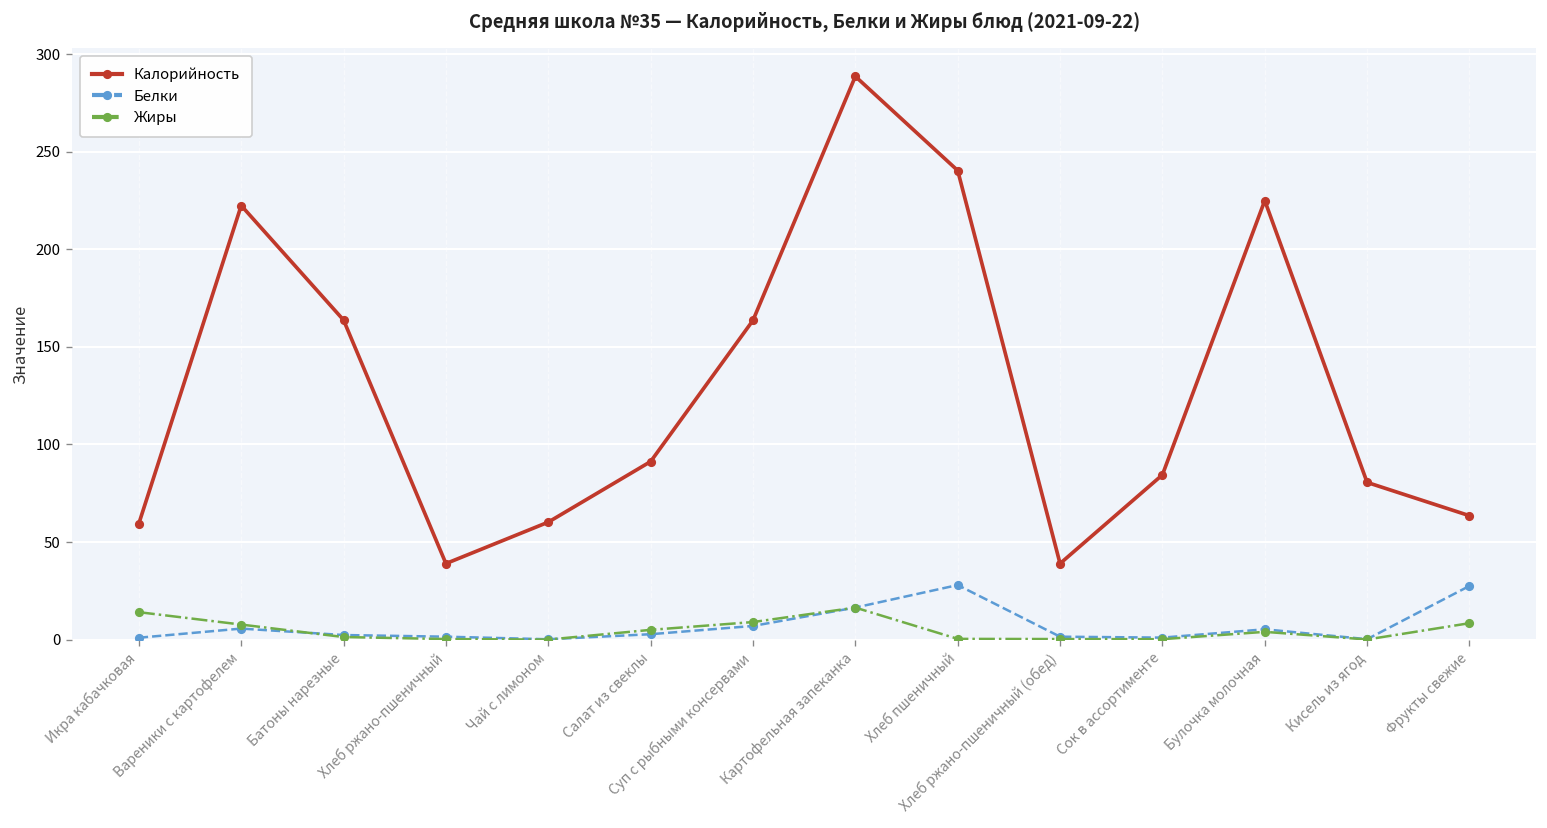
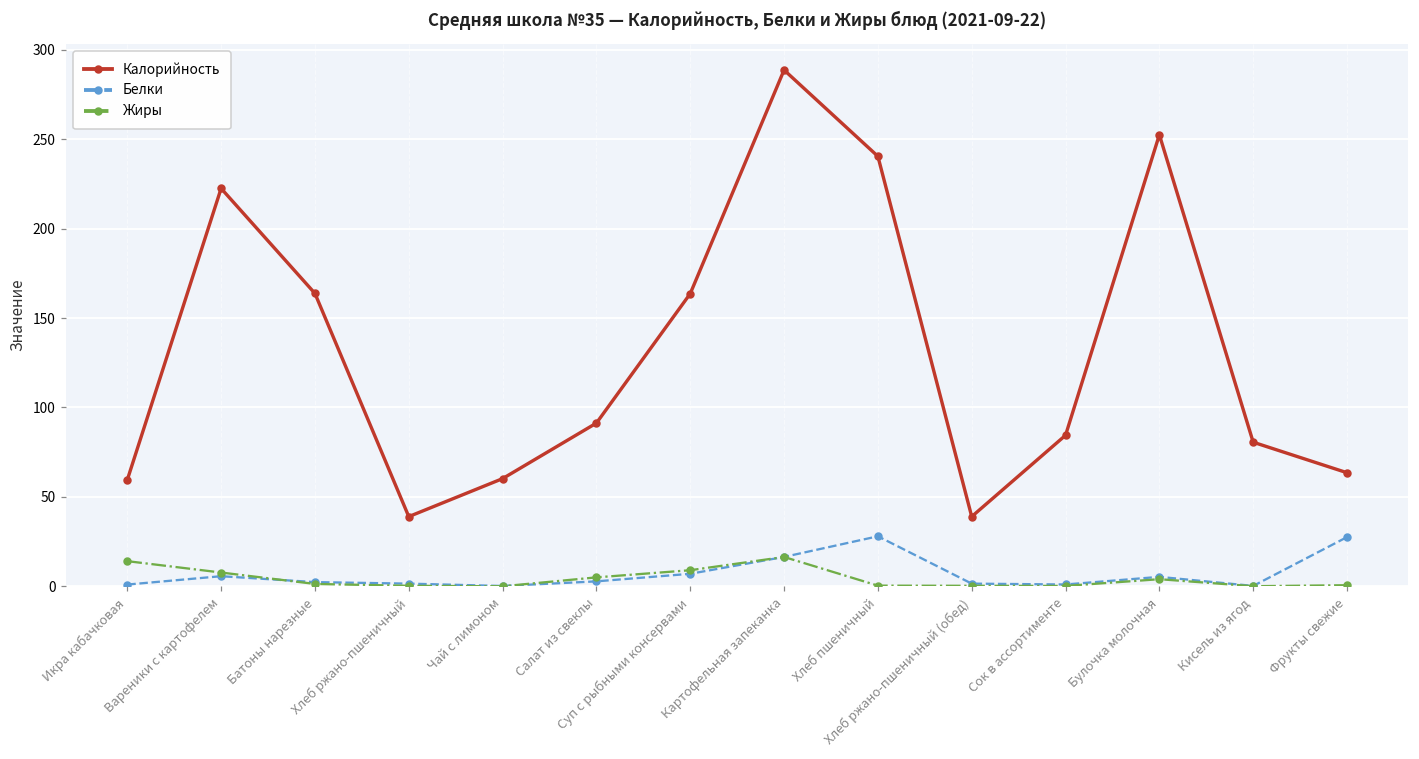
  {
    "Калорийность": {
      "Икра кабачковая": 60,
      "Вареники с картофелем": 222,
      "Батоны нарезные": 164,
      "Хлеб ржано-пшеничный": 39,
      "Чай с лимоном": 60,
      "Салат из свеклы": 91,
      "Суп с рыбными консервами": 164,
      "Картофельная запеканка": 289,
      "Хлеб пшеничный": 240,
      "Хлеб ржано-пшеничный (обед)": 39,
      "Сок в ассортименте": 84,
-     "Булочка молочная": 225,
+     "Булочка молочная": 252,
      "Кисель из ягод": 81,
      "Фрукты свежие": 64
    },
    "Белки": {
      "Икра кабачковая": 1,
      "Вареники с картофелем": 6,
      "Салат из свеклы": 3,
      "Суп с рыбными консервами": 7,
      "Хлеб пшеничный": 28,
      "Фрукты свежие": 28
    },
    "Жиры": {
      "Икра кабачковая": 14,
      "Вареники с картофелем": 8,
      "Салат из свеклы": 5,
      "Суп с рыбными консервами": 9,
      "Хлеб пшеничный": 0,
-     "Фрукты свежие": 8
+     "Фрукты свежие": 1
    }
  }
